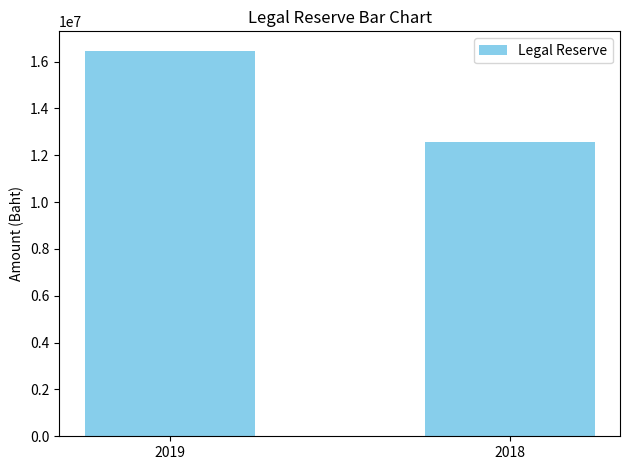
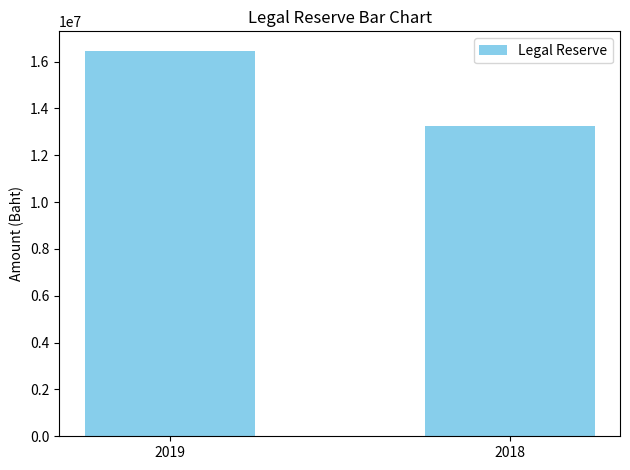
  {
    "2019": 16500000,
-   "2018": 12600000
+   "2018": 13300000
  }
